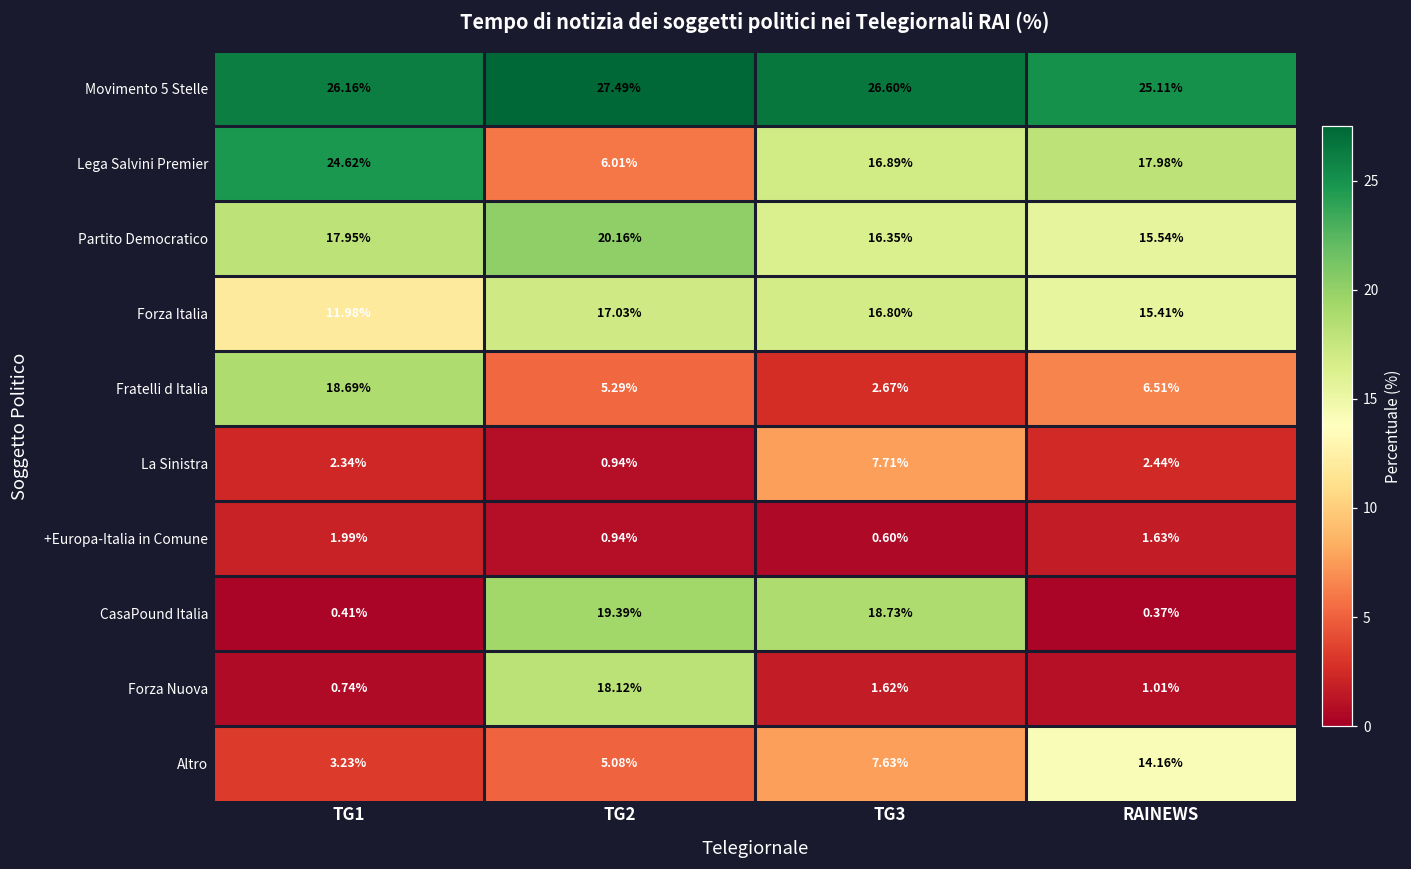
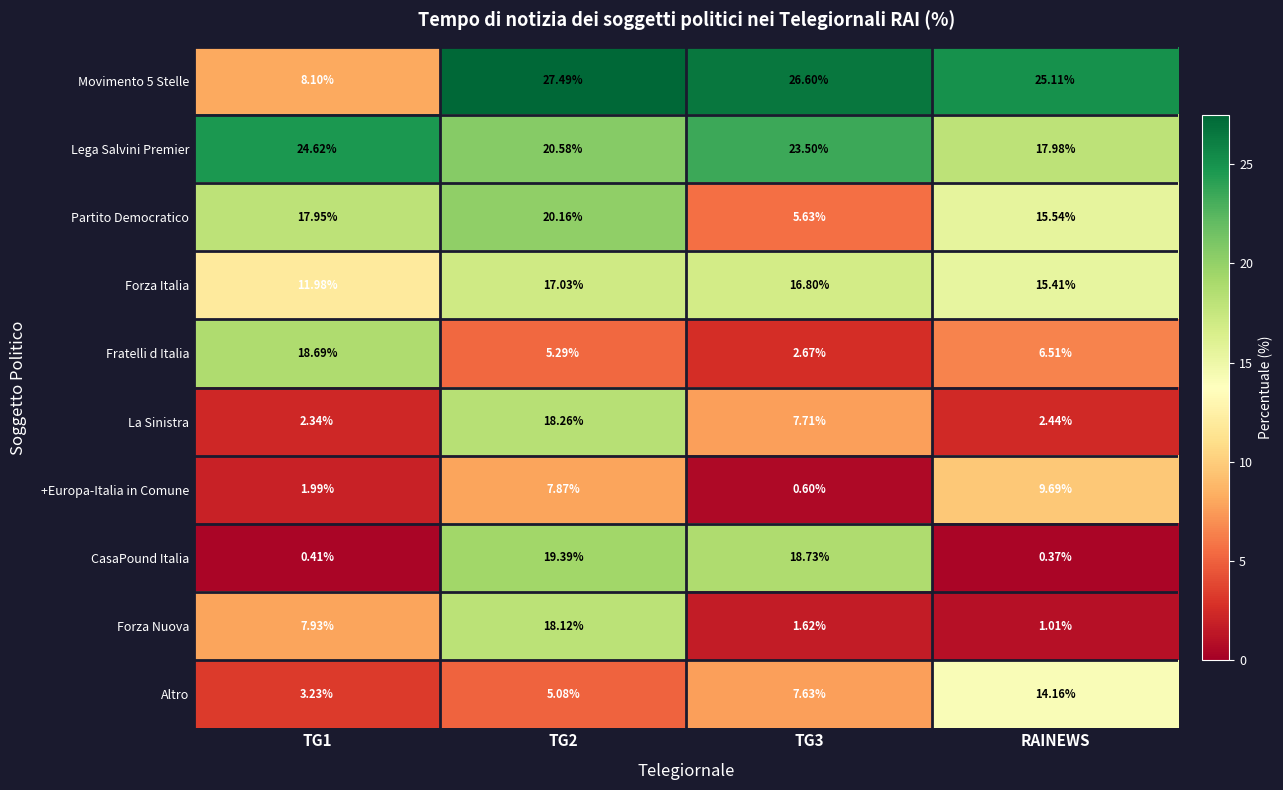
  {
    "Movimento 5 Stelle": {
-     "TG1": "26.16%",
+     "TG1": "8.10%",
      "TG2": "27.49%",
      "TG3": "26.60%",
      "RAINEWS": "25.11%"
    },
    "Lega Salvini Premier": {
      "TG1": "24.62%",
-     "TG2": "6.01%",
-     "TG3": "16.89%",
+     "TG2": "20.58%",
+     "TG3": "23.50%",
      "RAINEWS": "17.98%"
    },
    "Partito Democratico": {
      "TG1": "17.95%",
      "TG2": "20.16%",
-     "TG3": "16.35%",
+     "TG3": "5.63%",
      "RAINEWS": "15.54%"
    },
    "Forza Italia": {
      "TG1": "11.98%",
      "TG2": "17.03%",
      "TG3": "16.80%",
      "RAINEWS": "15.41%"
    },
    "Fratelli d Italia": {
      "TG1": "18.69%",
      "TG2": "5.29%",
      "TG3": "2.67%",
      "RAINEWS": "6.51%"
    },
    "La Sinistra": {
      "TG1": "2.34%",
-     "TG2": "0.94%",
+     "TG2": "18.26%",
      "TG3": "7.71%",
      "RAINEWS": "2.44%"
    },
    "+Europa-Italia in Comune": {
      "TG1": "1.99%",
-     "TG2": "0.94%",
+     "TG2": "7.87%",
      "TG3": "0.60%",
-     "RAINEWS": "1.63%"
+     "RAINEWS": "9.69%"
    },
    "CasaPound Italia": {
      "TG1": "0.41%",
      "TG2": "19.39%",
      "TG3": "18.73%",
      "RAINEWS": "0.37%"
    },
    "Forza Nuova": {
-     "TG1": "0.74%",
+     "TG1": "7.93%",
      "TG2": "18.12%",
      "TG3": "1.62%",
      "RAINEWS": "1.01%"
    },
    "Altro": {
      "TG1": "3.23%",
      "TG2": "5.08%",
      "TG3": "7.63%",
      "RAINEWS": "14.16%"
    }
  }
